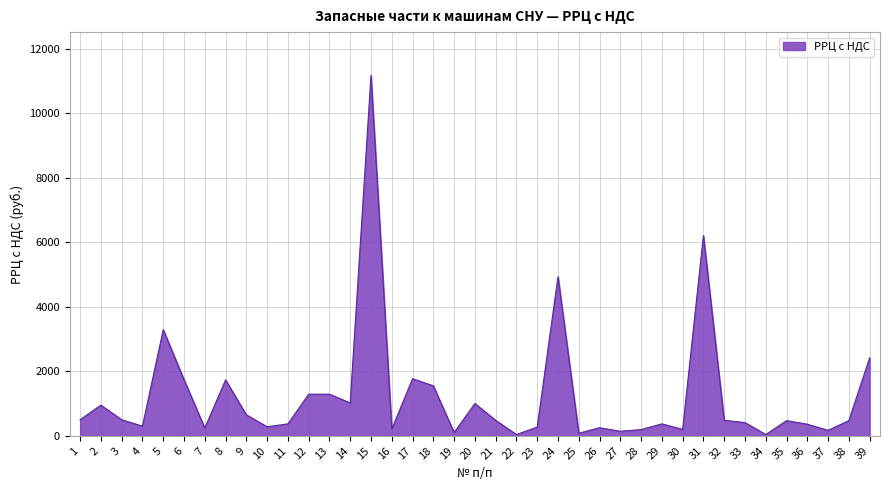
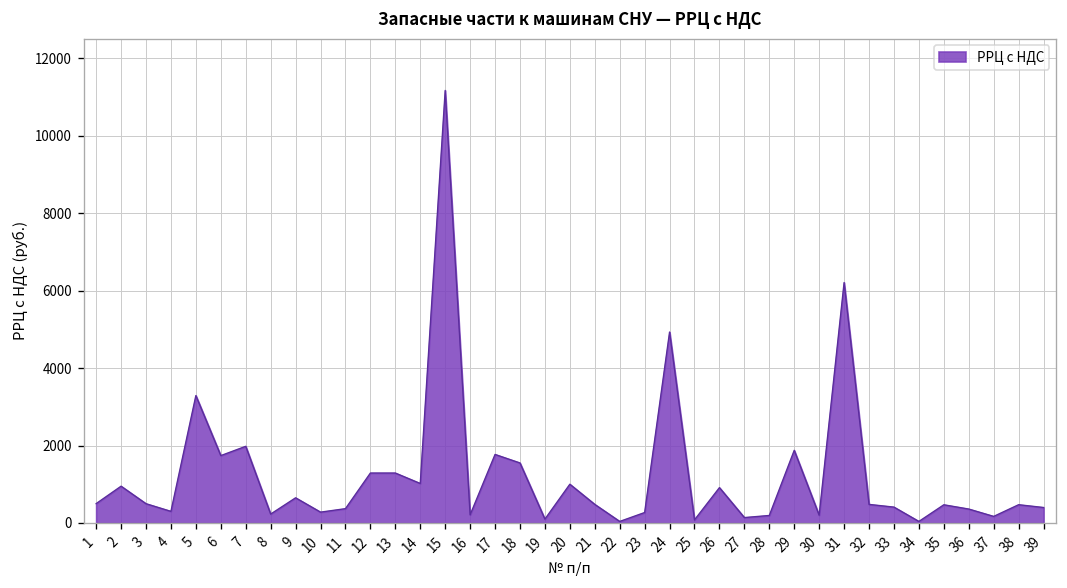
  {
    "1": 500,
    "2": 1000,
    "3": 500,
    "4": 300,
    "5": 3300,
    "6": 1700,
-   "7": 200,
-   "8": 1700,
+   "7": 2000,
+   "8": 200,
    "9": 700,
    "10": 300,
    "11": 400,
    "12": 1300,
    "13": 1300,
    "14": 1000,
    "15": 11200,
    "16": 200,
    "17": 1800,
    "18": 1600,
    "19": 100,
    "20": 1000,
    "21": 500,
    "22": 0,
    "23": 300,
    "24": 4900,
    "25": 100,
-   "26": 300,
+   "26": 900,
    "27": 100,
    "28": 200,
-   "29": 400,
+   "29": 1900,
    "30": 200,
    "31": 6200,
    "32": 500,
    "33": 400,
    "34": 0,
    "35": 500,
    "36": 400,
    "37": 200,
    "38": 500,
-   "39": 2400
+   "39": 400
  }
